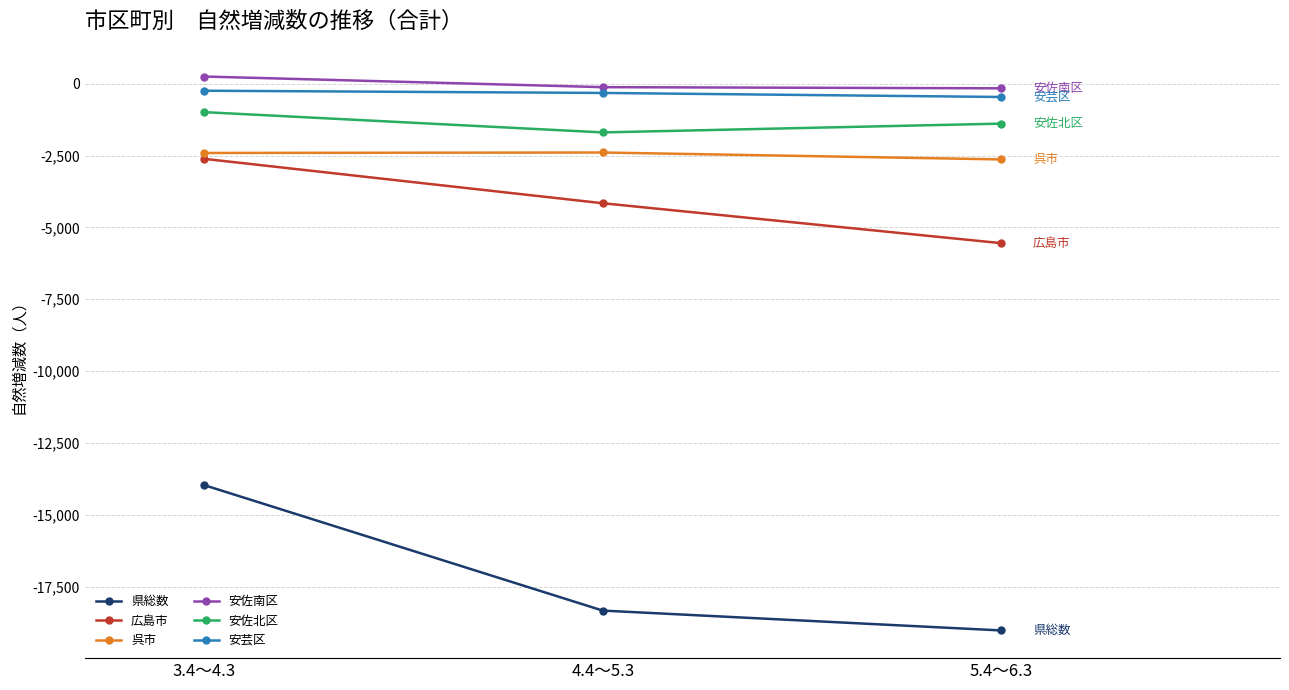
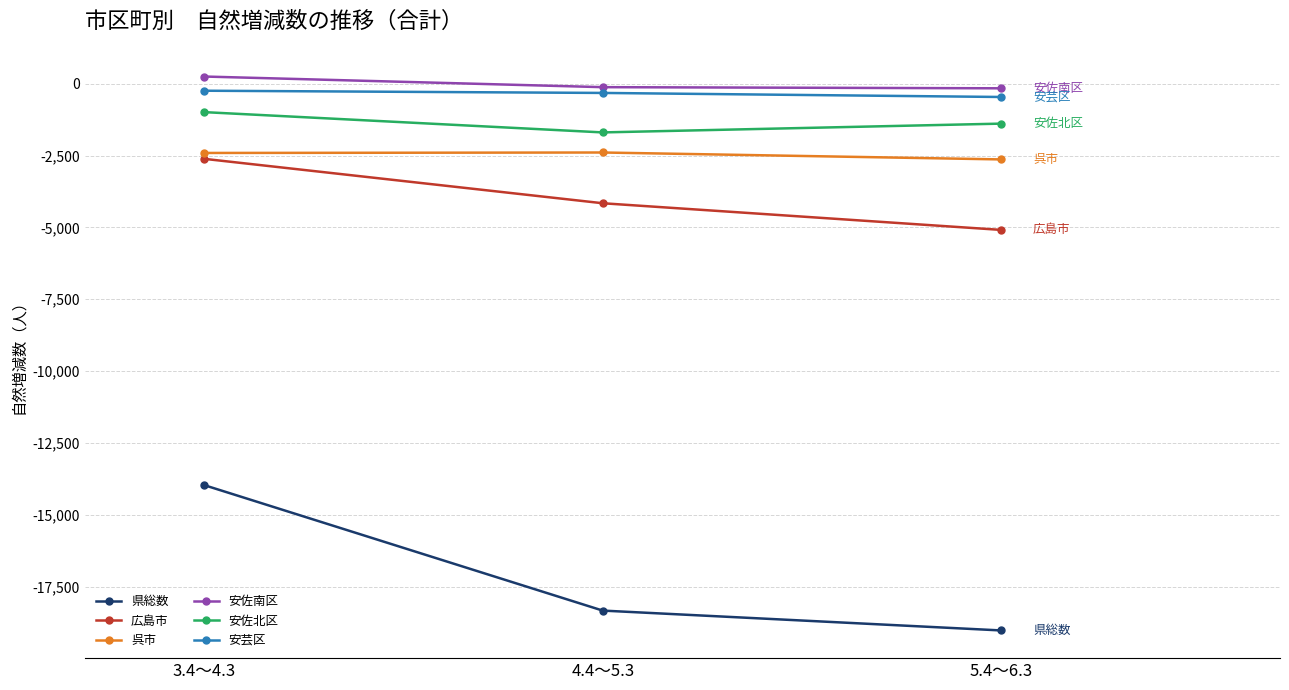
  {
    "県総数": {
      "3.4～4.3": "-14,000",
      "4.4～5.3": "-18,300",
      "5.4～6.3": "-19,000"
    },
    "広島市": {
      "3.4～4.3": "-2,600",
      "4.4～5.3": "-4,200",
-     "5.4～6.3": "-5,500"
+     "5.4～6.3": "-5,100"
    },
    "呉市": {
      "3.4～4.3": "-2,400",
      "4.4～5.3": "-2,400",
      "5.4～6.3": "-2,600"
    },
    "安佐南区": {
      "3.4～4.3": "300",
      "4.4～5.3": "-100",
      "5.4～6.3": "-200"
    },
    "安佐北区": {
      "3.4～4.3": "-1,000",
      "4.4～5.3": "-1,700",
      "5.4～6.3": "-1,400"
    },
    "安芸区": {
      "3.4～4.3": "-200",
      "4.4～5.3": "-300",
      "5.4～6.3": "-500"
    }
  }
